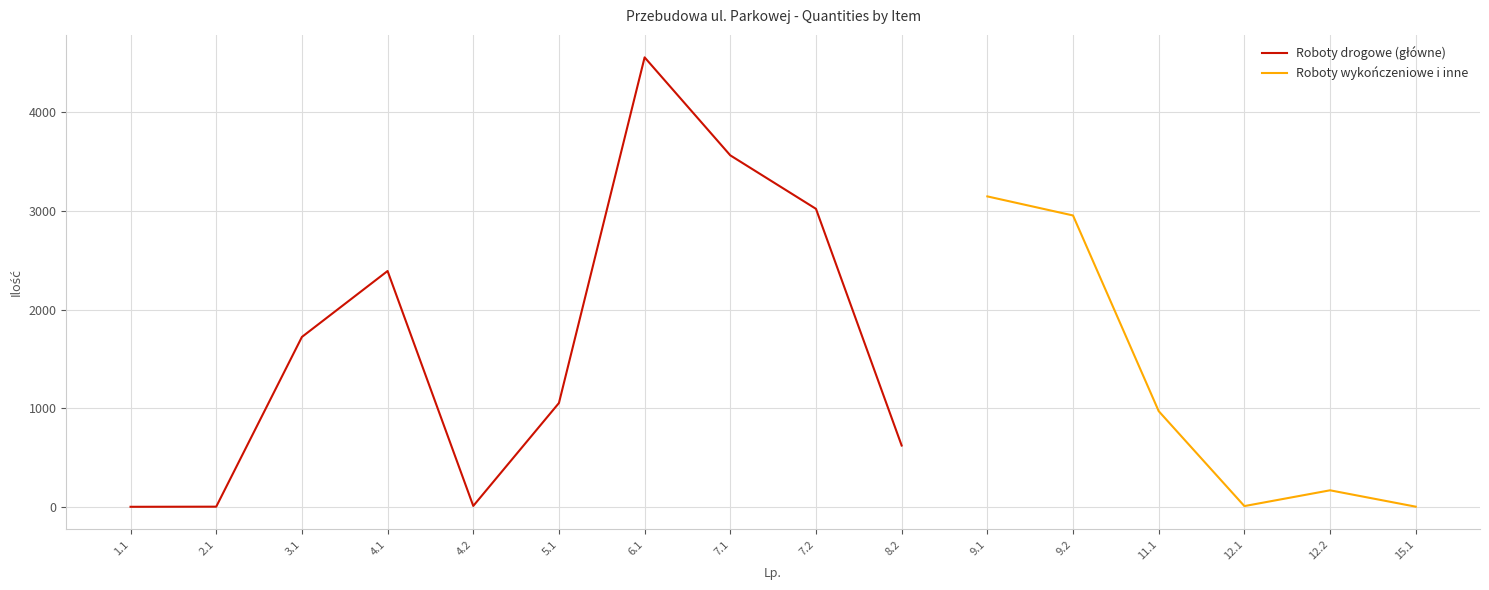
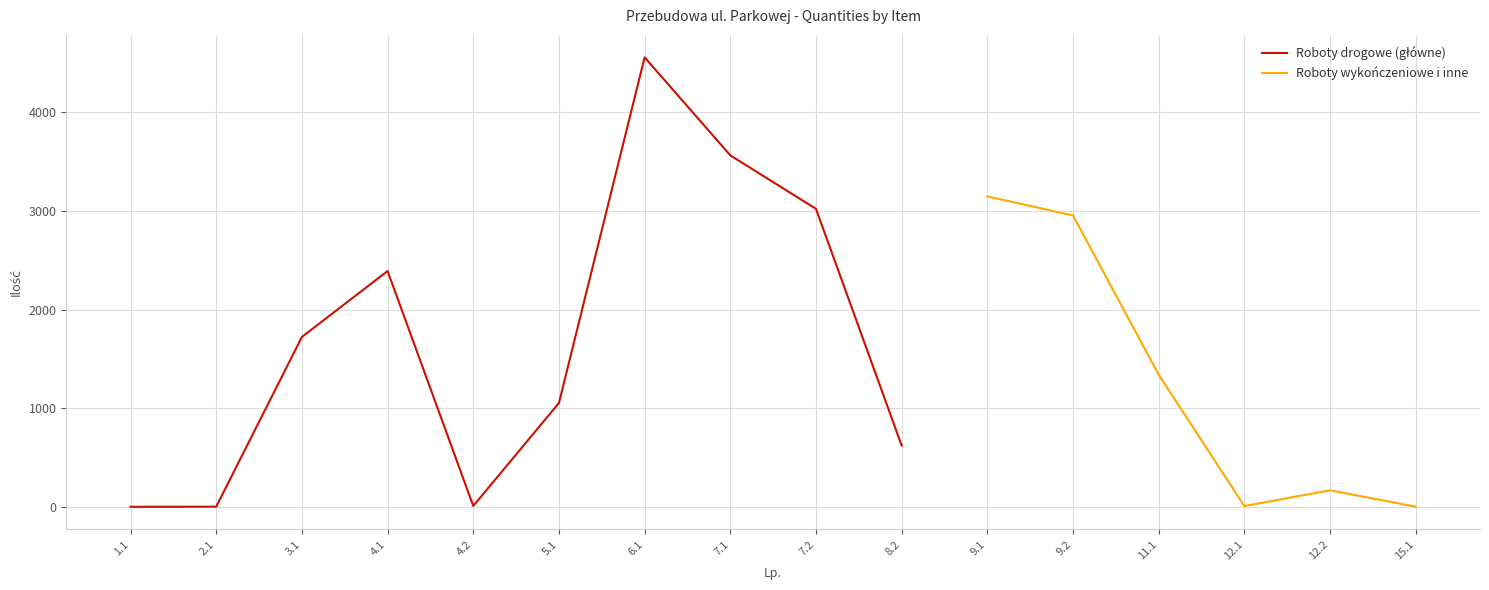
  {
    "Roboty drogowe (główne)": {
      "1.1": 0,
      "2.1": 0,
      "3.1": 1700,
      "4.1": 2400,
      "4.2": 0,
      "5.1": 1100,
      "6.1": 4600,
      "7.1": 3600,
      "7.2": 3000,
      "8.2": 600
    },
    "Roboty wykończeniowe i inne": {
      "9.1": 3100,
      "9.2": 3000,
-     "11.1": 1000,
+     "11.1": 1300,
      "12.1": 0,
      "12.2": 200,
      "15.1": 0
    }
  }
